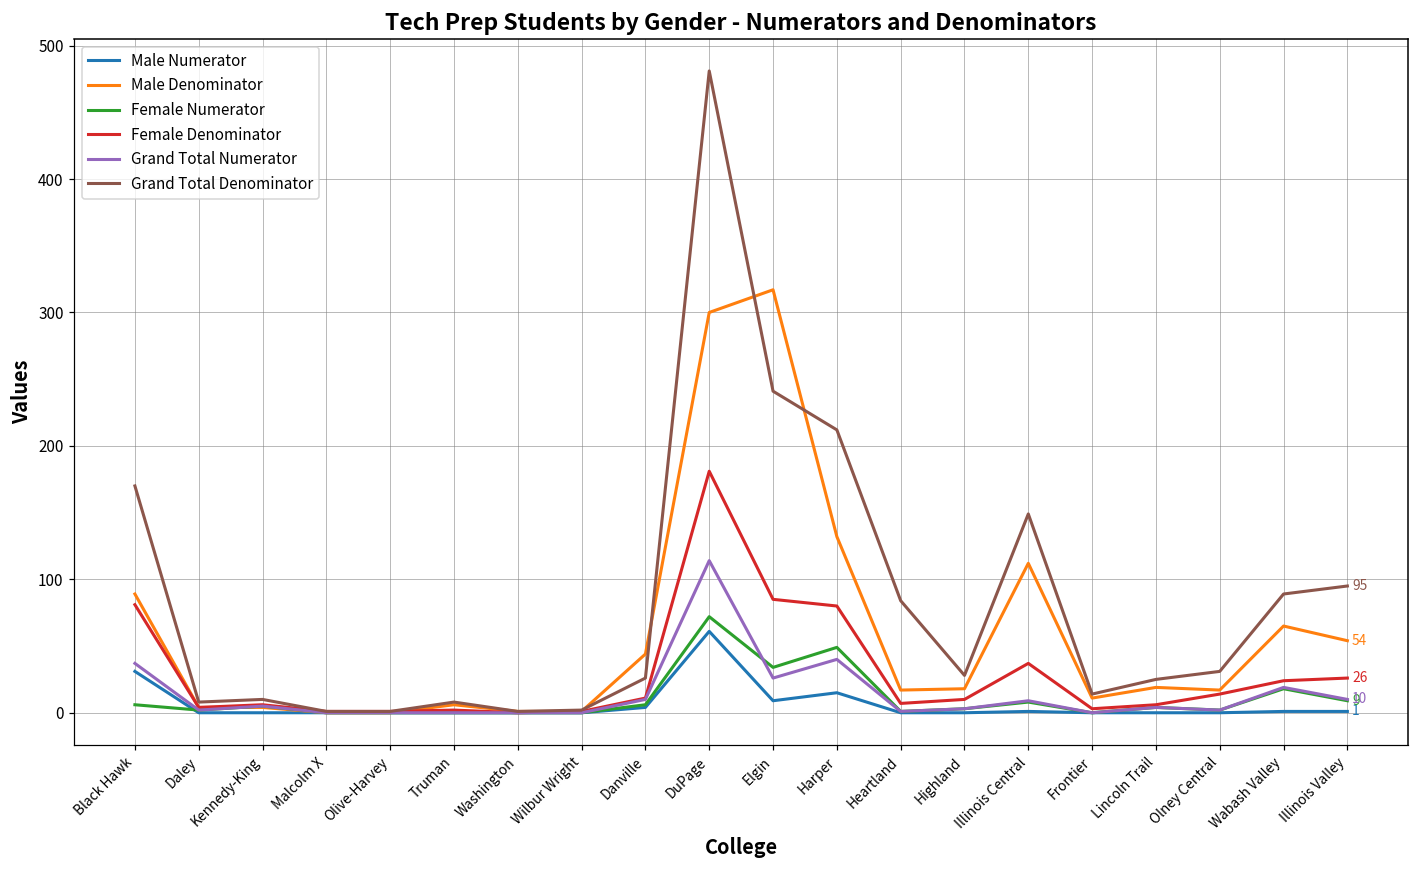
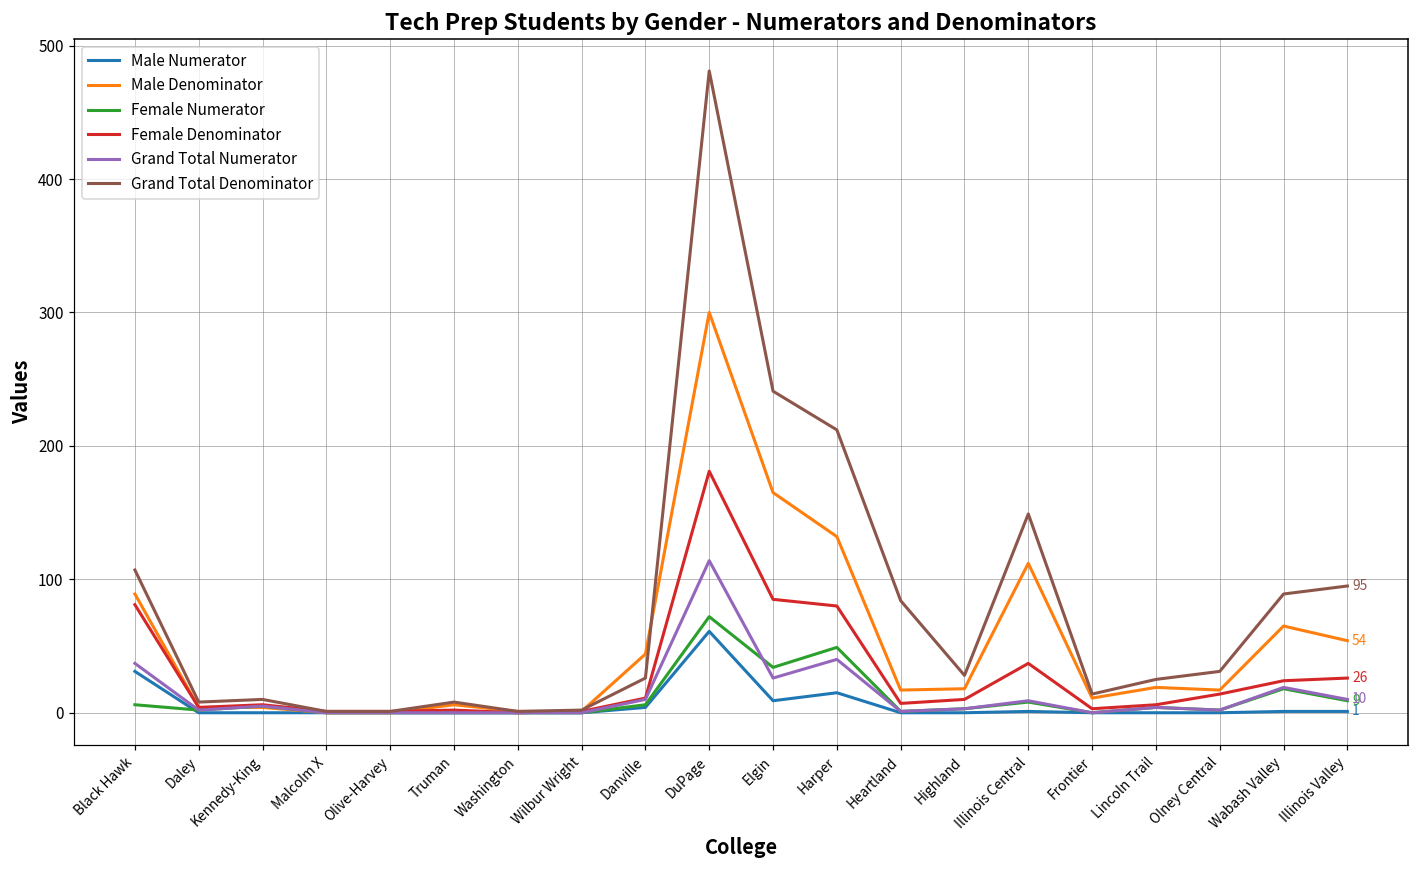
  {
    "Male Numerator": {
      "Black Hawk": 31,
      "Kennedy-King": 0,
      "DuPage": 61,
      "Elgin": 9,
      "Harper": 15,
      "Highland": 0,
      "Illinois Central": 1,
      "Lincoln Trail": 0,
      "Wabash Valley": 1
    },
    "Male Denominator": {
      "Black Hawk": 89,
      "Danville": 44,
      "DuPage": 300,
-     "Elgin": 317,
+     "Elgin": 165,
      "Harper": 132,
      "Heartland": 17,
      "Highland": 18,
      "Illinois Central": 112,
      "Frontier": 11,
      "Lincoln Trail": 19,
      "Olney Central": 17,
      "Wabash Valley": 65
    },
    "Female Numerator": {
      "Black Hawk": 6,
      "DuPage": 72,
      "Elgin": 34,
      "Harper": 49
    },
    "Female Denominator": {
      "Illinois Valley": 26
    },
    "Grand Total Numerator": {
      "Black Hawk": 37,
      "DuPage": 114,
      "Elgin": 26,
      "Harper": 40
    },
    "Grand Total Denominator": {
-     "Black Hawk": 170,
+     "Black Hawk": 107,
      "Daley": 8,
      "Kennedy-King": 10,
      "Danville": 26,
      "DuPage": 481,
      "Elgin": 241,
      "Harper": 212,
      "Heartland": 84,
      "Highland": 28,
      "Illinois Central": 149,
      "Frontier": 14,
      "Lincoln Trail": 25,
      "Olney Central": 31,
      "Wabash Valley": 89
    }
  }
